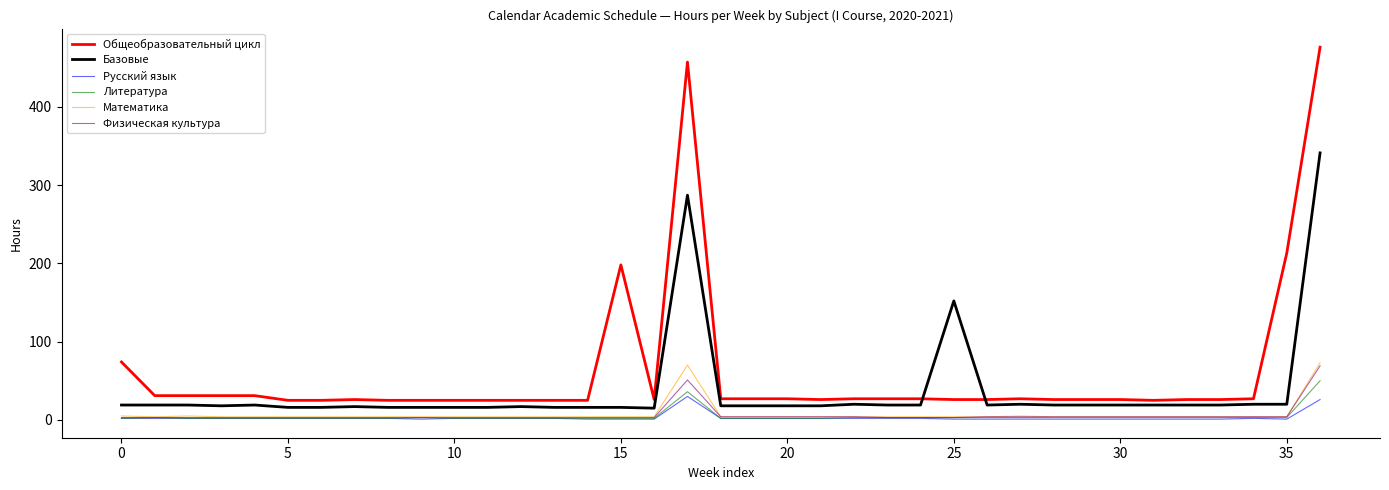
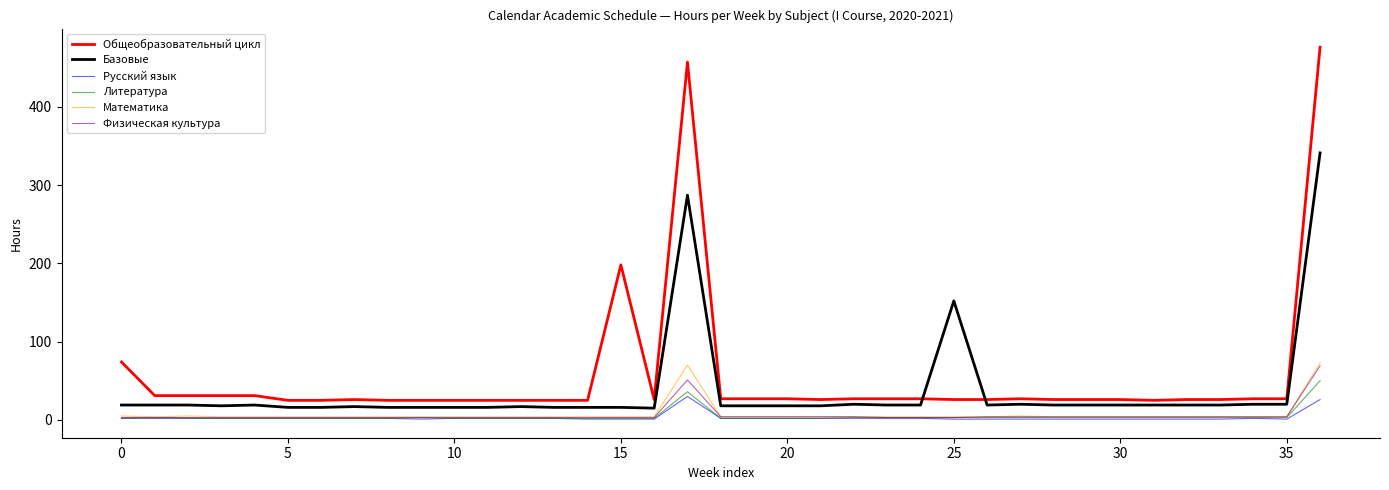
  {
    "Общеобразовательный цикл": {
      "0": 70,
      "5": 30,
      "10": 30,
      "15": 200,
      "20": 30,
      "25": 30,
      "30": 30,
-     "35": 210
+     "35": 30
    },
    "Базовые": {
      "0": 20,
      "5": 20,
      "10": 20,
      "15": 20,
      "20": 20,
      "25": 150,
      "30": 20,
      "35": 20
    }
  }
